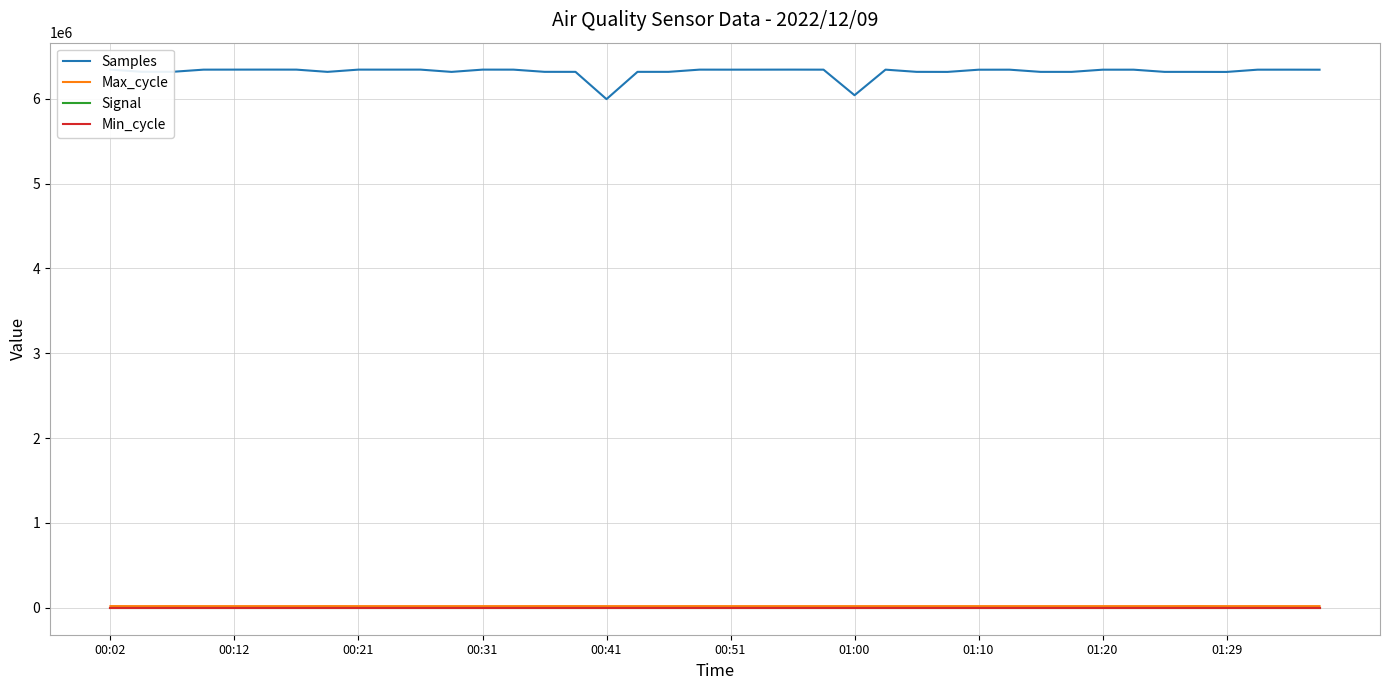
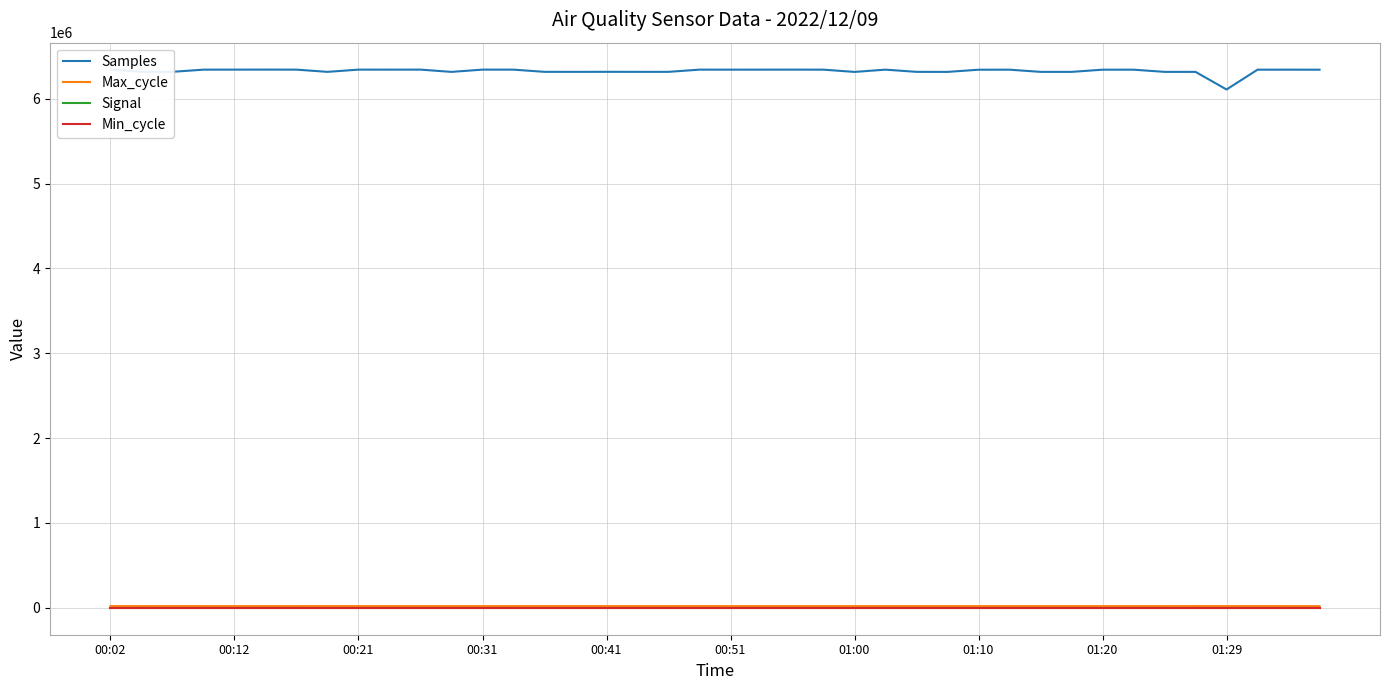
  {
    "Samples": {
      "00:12": 6300000,
      "00:21": 6300000,
      "00:31": 6300000,
-     "00:41": 6000000,
+     "00:41": 6300000,
      "00:51": 6300000,
-     "01:00": 6000000,
+     "01:00": 6300000,
      "01:10": 6300000,
      "01:20": 6300000,
-     "01:29": 6300000
+     "01:29": 6100000
    }
  }
